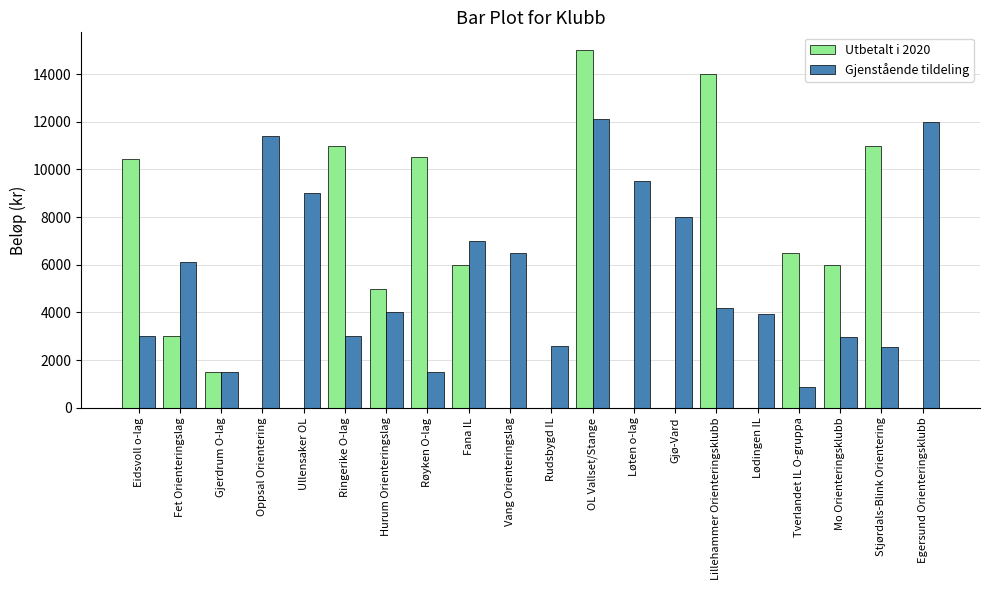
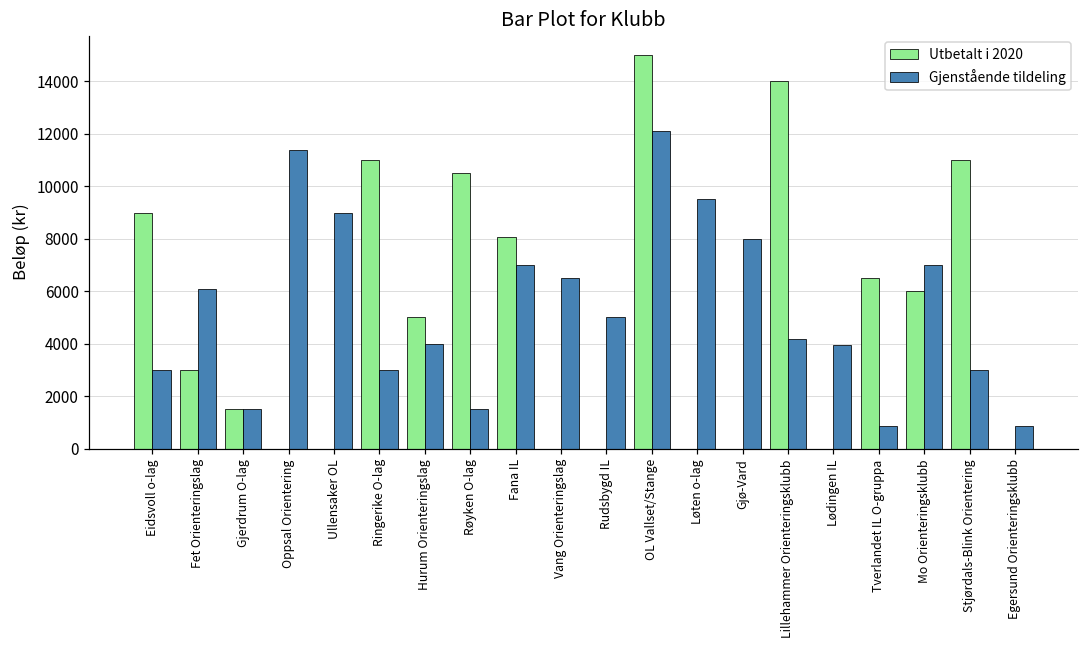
  {
    "Utbetalt i 2020": {
-     "Eidsvoll o-lag": 10400,
+     "Eidsvoll o-lag": 9000,
      "Fet Orienteringslag": 3000,
      "Gjerdrum O-lag": 1500,
      "Oppsal Orientering": 0,
      "Ullensaker OL": 0,
      "Ringerike O-lag": 11000,
      "Hurum Orienteringslag": 5000,
      "Røyken O-lag": 10500,
-     "Fana IL": 6000,
+     "Fana IL": 8100,
      "Vang Orienteringslag": 0,
      "Rudsbygd IL": 0,
      "OL Vallset/Stange": 15000,
      "Løten o-lag": 0,
      "Gjø-Vard": 0,
      "Lillehammer Orienteringsklubb": 14000,
      "Lødingen IL": 0,
      "Tverlandet IL O-gruppa": 6500,
      "Mo Orienteringsklubb": 6000,
      "Stjørdals-Blink Orientering": 11000,
      "Egersund Orienteringsklubb": 0
    },
    "Gjenstående tildeling": {
      "Eidsvoll o-lag": 3000,
      "Fet Orienteringslag": 6100,
      "Gjerdrum O-lag": 1500,
      "Oppsal Orientering": 11400,
      "Ullensaker OL": 9000,
      "Ringerike O-lag": 3000,
      "Hurum Orienteringslag": 4000,
      "Røyken O-lag": 1500,
      "Fana IL": 7000,
      "Vang Orienteringslag": 6500,
-     "Rudsbygd IL": 2600,
+     "Rudsbygd IL": 5000,
      "OL Vallset/Stange": 12100,
      "Løten o-lag": 9500,
      "Gjø-Vard": 8000,
      "Lillehammer Orienteringsklubb": 4200,
      "Lødingen IL": 3900,
      "Tverlandet IL O-gruppa": 900,
-     "Mo Orienteringsklubb": 3000,
-     "Stjørdals-Blink Orientering": 2600,
-     "Egersund Orienteringsklubb": 12000
+     "Mo Orienteringsklubb": 7000,
+     "Stjørdals-Blink Orientering": 3000,
+     "Egersund Orienteringsklubb": 900
    }
  }
